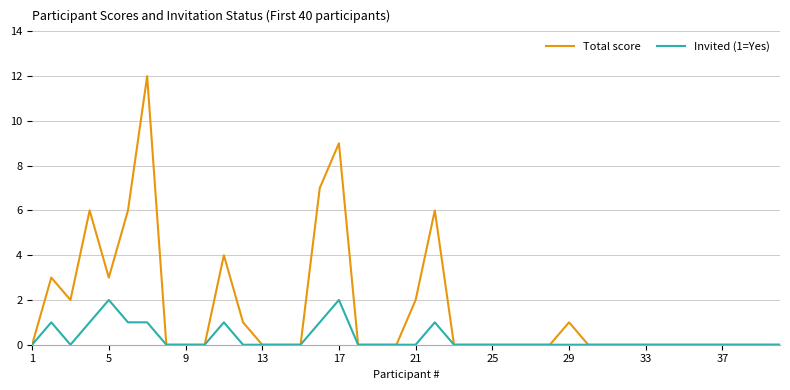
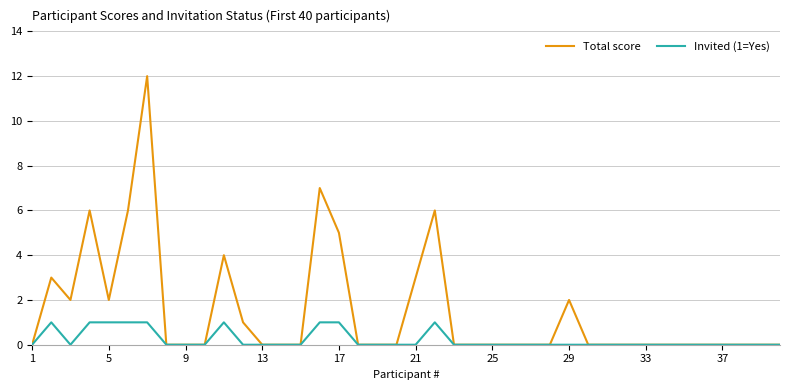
  {
    "Total score": {
-     "5": 3,
-     "17": 9,
-     "21": 2,
-     "29": 1
+     "5": 2,
+     "17": 5,
+     "21": 3,
+     "29": 2
    },
    "Invited (1=Yes)": {
-     "5": 2,
-     "17": 2,
+     "5": 1,
+     "17": 1,
      "21": 0,
      "29": 0
    }
  }
